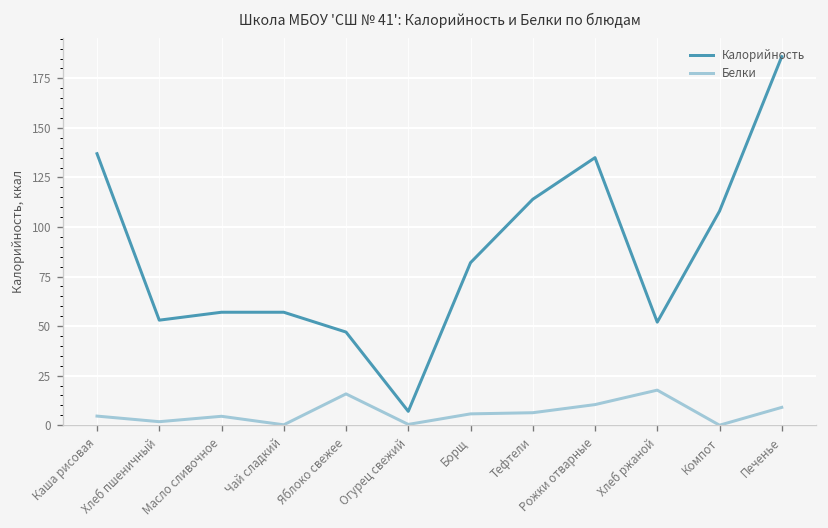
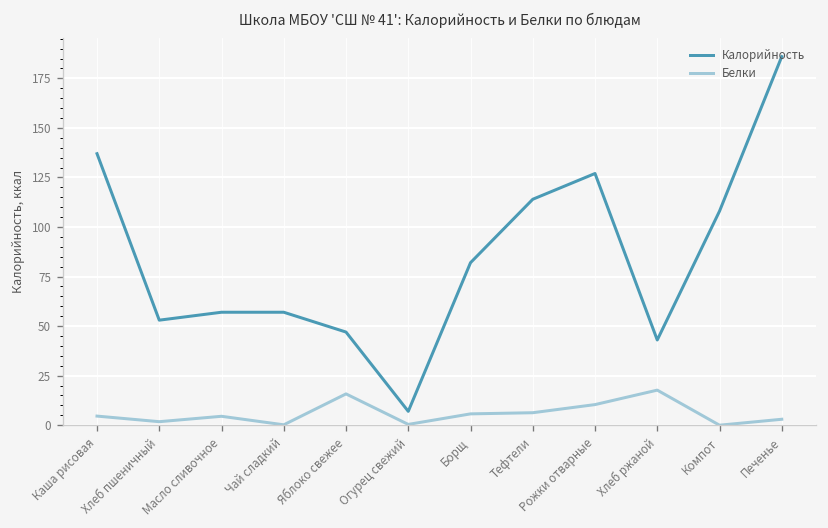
  {
    "Калорийность": {
      "Каша рисовая": 137,
      "Хлеб пшеничный": 53,
      "Масло сливочное": 57,
      "Чай сладкий": 57,
      "Яблоко свежее": 47,
      "Огурец свежий": 7,
      "Борщ": 82,
      "Тефтели": 114,
-     "Рожки отварные": 135,
-     "Хлеб ржаной": 52,
+     "Рожки отварные": 127,
+     "Хлеб ржаной": 43,
      "Компот": 108,
      "Печенье": 186
    },
    "Белки": {
      "Каша рисовая": 5,
      "Хлеб пшеничный": 2,
      "Масло сливочное": 5,
      "Чай сладкий": 0,
      "Яблоко свежее": 16,
      "Огурец свежий": 0,
      "Борщ": 6,
      "Тефтели": 6,
      "Рожки отварные": 10,
      "Хлеб ржаной": 18,
      "Компот": 0,
-     "Печенье": 9
+     "Печенье": 3
    }
  }
